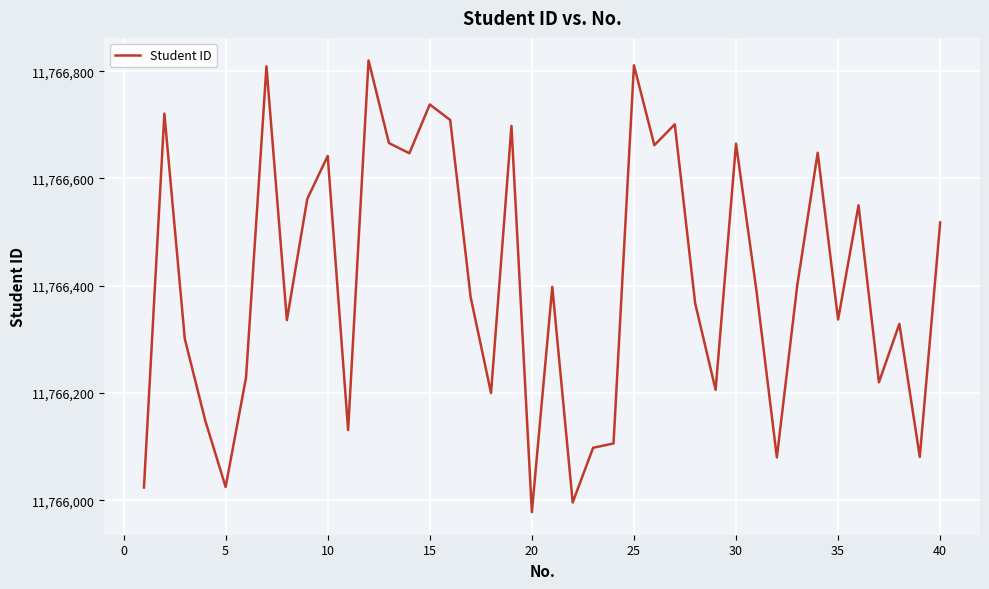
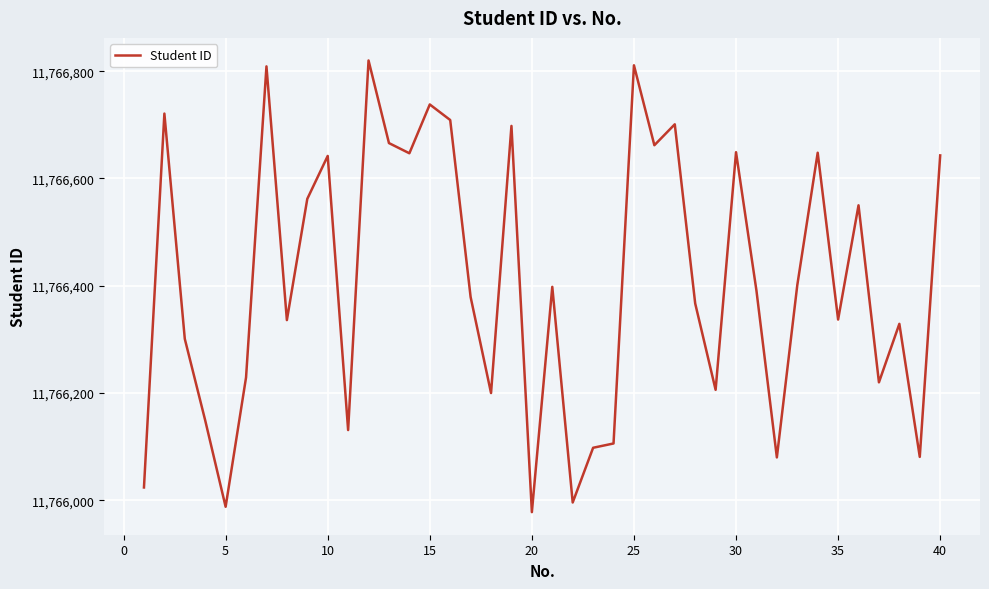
  {
-   "5": "11,766,030",
+   "5": "11,765,990",
    "10": "11,766,640",
    "15": "11,766,740",
    "20": "11,765,980",
    "25": "11,766,810",
-   "30": "11,766,670",
+   "30": "11,766,650",
    "35": "11,766,340",
-   "40": "11,766,520"
+   "40": "11,766,640"
  }
